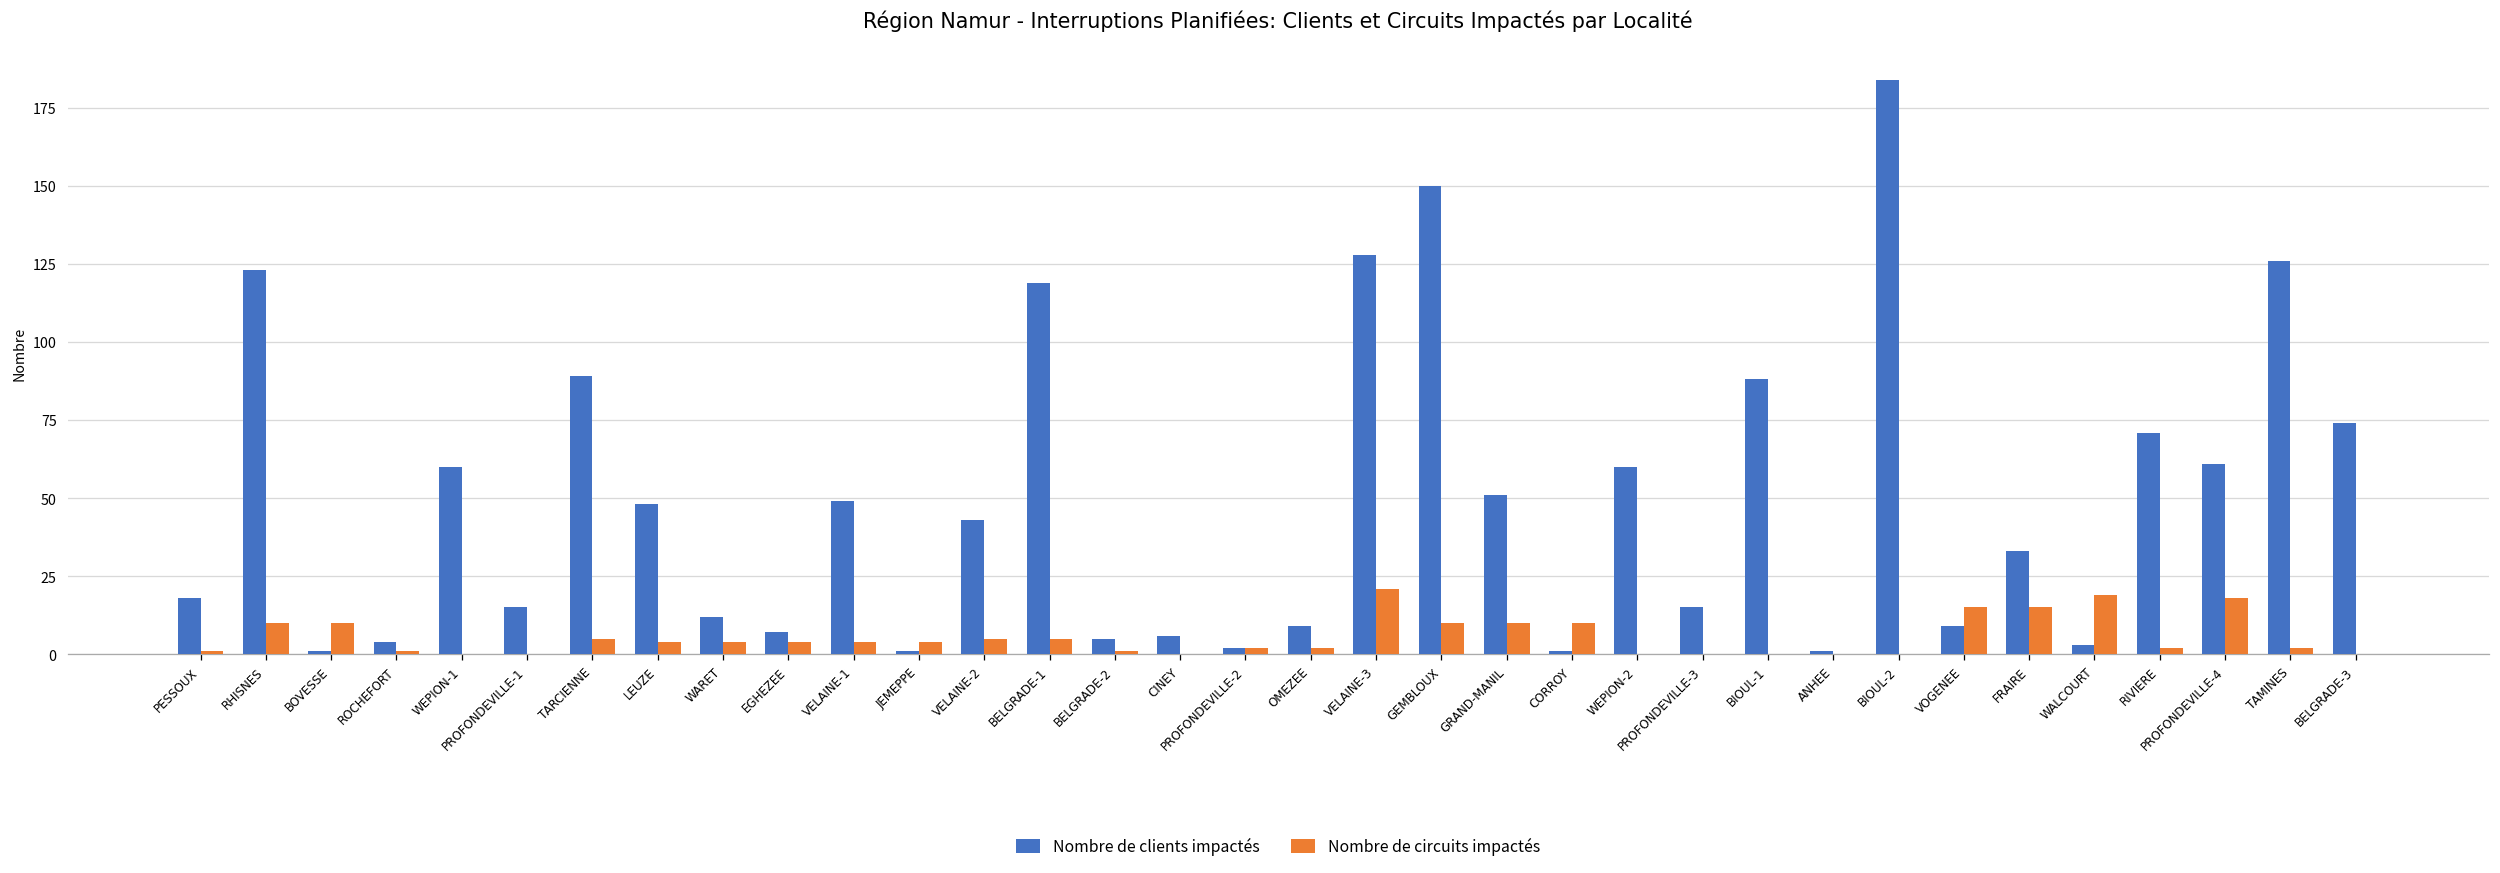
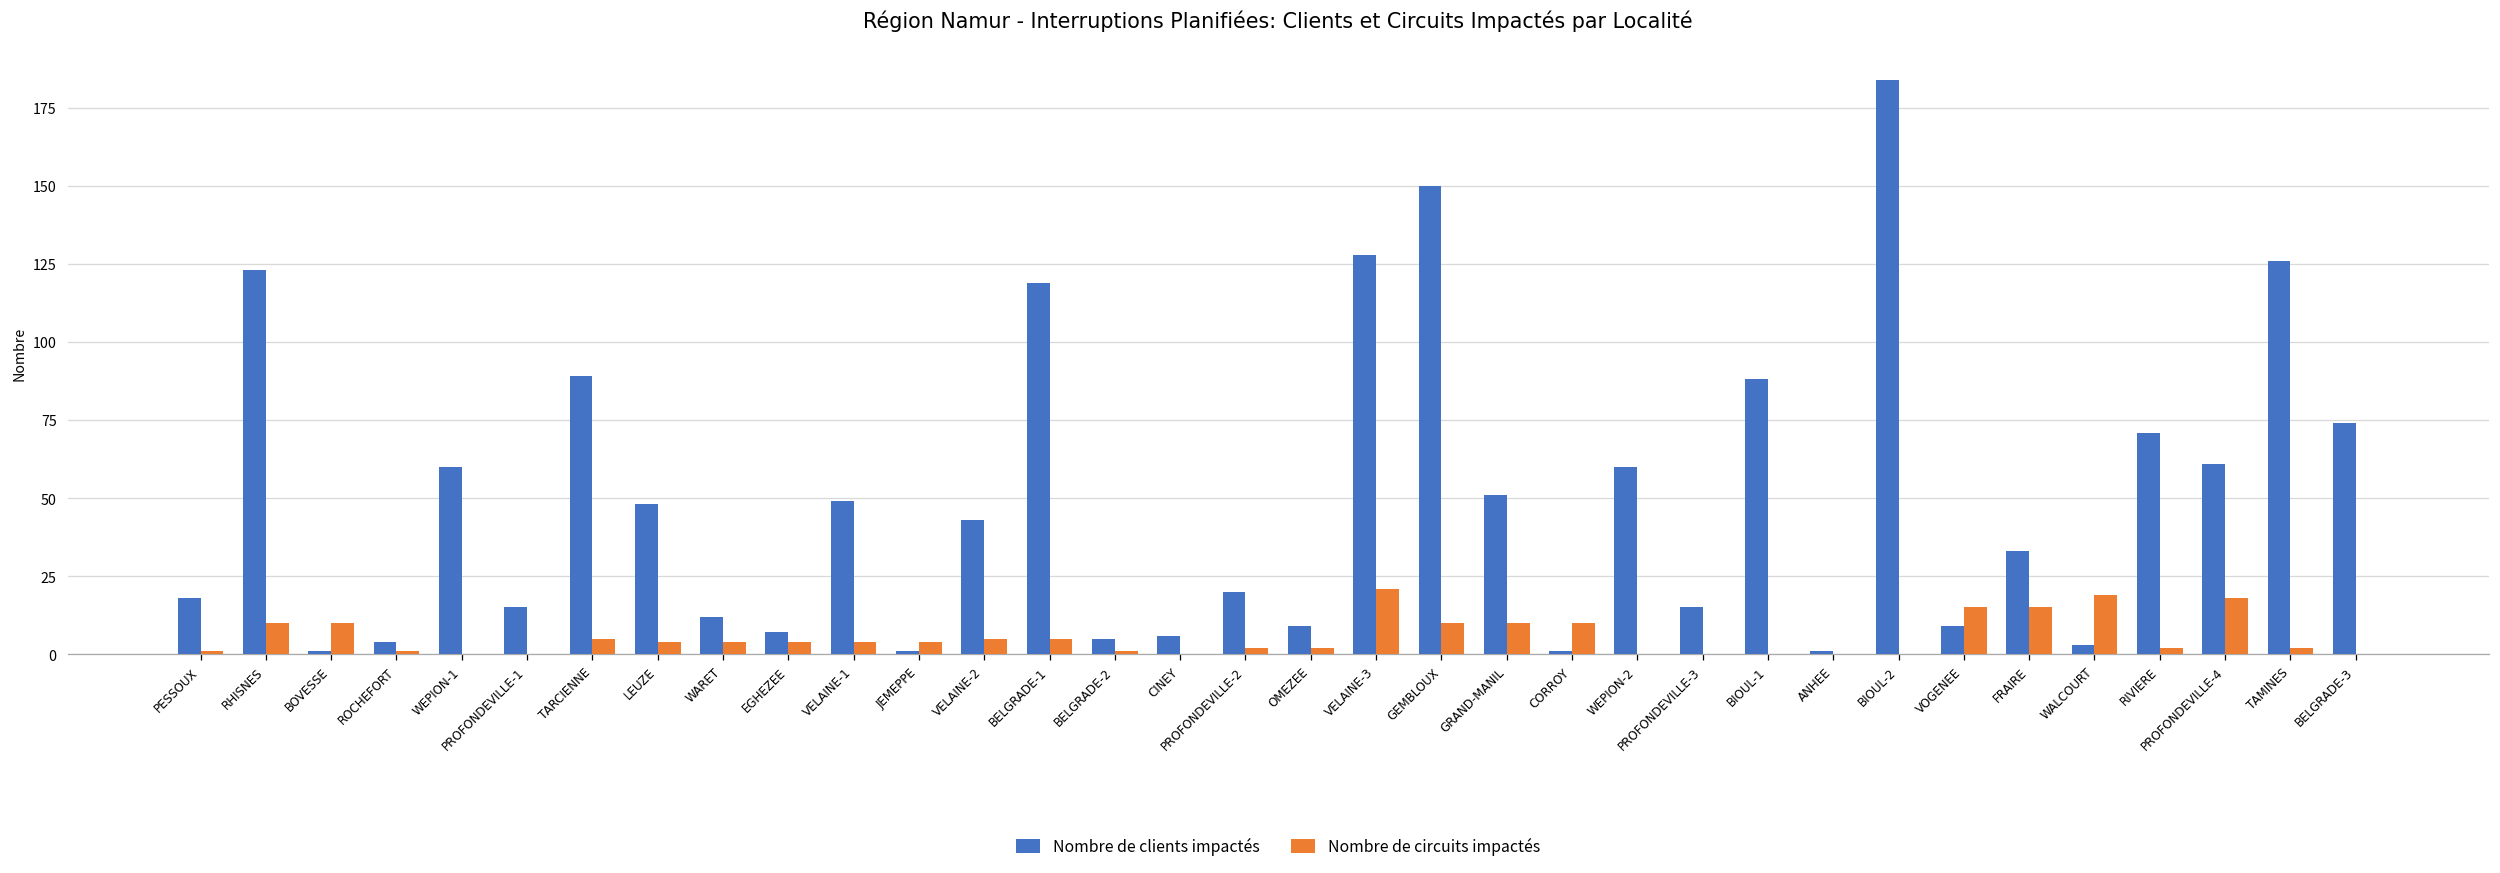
  {
    "Nombre de clients impactés": {
      "PESSOUX": 18,
      "RHISNES": 123,
      "BOVESSE": 1,
      "ROCHEFORT": 4,
      "WEPION-1": 60,
      "PROFONDEVILLE-1": 15,
      "TARCIENNE": 89,
      "LEUZE": 48,
      "WARET": 12,
      "EGHEZEE": 7,
      "VELAINE-1": 49,
      "JEMEPPE": 1,
      "VELAINE-2": 43,
      "BELGRADE-1": 119,
      "BELGRADE-2": 5,
      "CINEY": 6,
-     "PROFONDEVILLE-2": 2,
+     "PROFONDEVILLE-2": 20,
      "OMEZEE": 9,
      "VELAINE-3": 128,
      "GEMBLOUX": 150,
      "GRAND-MANIL": 51,
      "CORROY": 1,
      "WEPION-2": 60,
      "PROFONDEVILLE-3": 15,
      "BIOUL-1": 88,
      "ANHEE": 1,
      "BIOUL-2": 184,
      "VOGENEE": 9,
      "FRAIRE": 33,
      "WALCOURT": 3,
      "RIVIERE": 71,
      "PROFONDEVILLE-4": 61,
      "TAMINES": 126,
      "BELGRADE-3": 74
    },
    "Nombre de circuits impactés": {
      "PESSOUX": 1,
      "RHISNES": 10,
      "BOVESSE": 10,
      "ROCHEFORT": 1,
      "WEPION-1": 0,
      "PROFONDEVILLE-1": 0,
      "TARCIENNE": 5,
      "LEUZE": 4,
      "WARET": 4,
      "EGHEZEE": 4,
      "VELAINE-1": 4,
      "JEMEPPE": 4,
      "VELAINE-2": 5,
      "BELGRADE-1": 5,
      "BELGRADE-2": 1,
      "CINEY": 0,
      "PROFONDEVILLE-2": 2,
      "OMEZEE": 2,
      "VELAINE-3": 21,
      "GEMBLOUX": 10,
      "GRAND-MANIL": 10,
      "CORROY": 10,
      "WEPION-2": 0,
      "PROFONDEVILLE-3": 0,
      "BIOUL-1": 0,
      "ANHEE": 0,
      "BIOUL-2": 0,
      "VOGENEE": 15,
      "FRAIRE": 15,
      "WALCOURT": 19,
      "RIVIERE": 2,
      "PROFONDEVILLE-4": 18,
      "TAMINES": 2,
      "BELGRADE-3": 0
    }
  }
